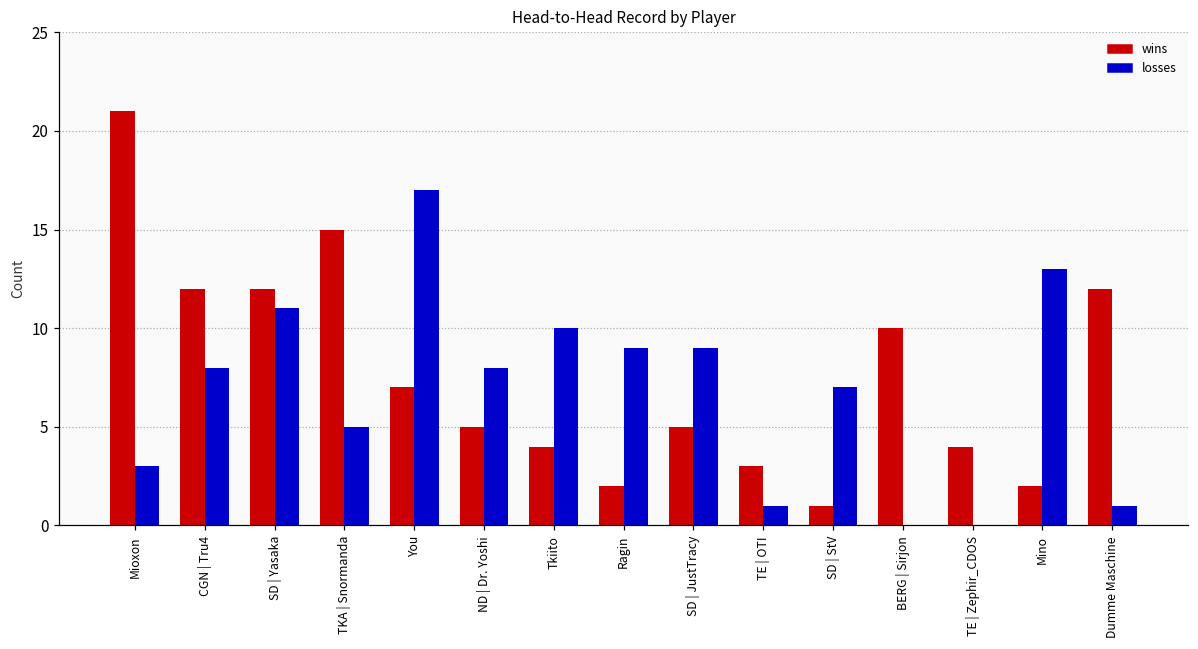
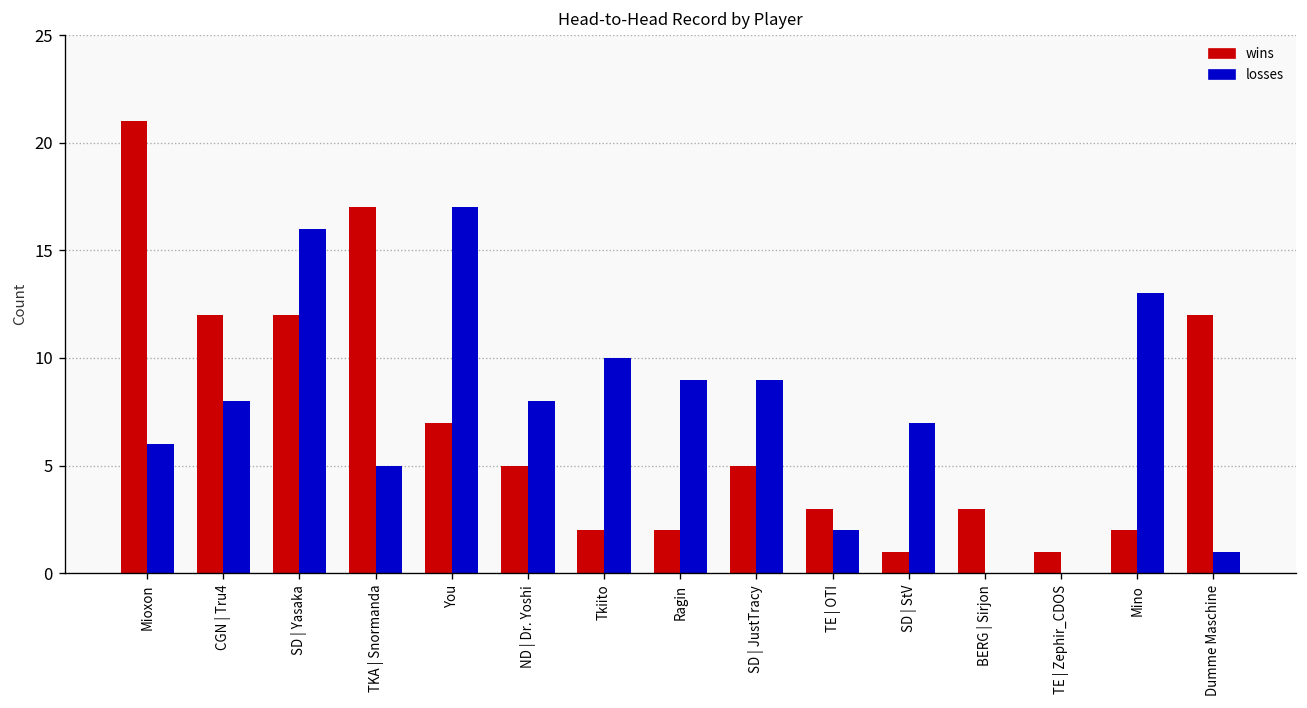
  {
    "wins": {
      "Mioxon": 21,
      "CGN | Tru4": 12,
      "SD | Yasaka": 12,
-     "TKA | Snormanda": 15,
+     "TKA | Snormanda": 17,
      "You": 7,
      "ND | Dr. Yoshi": 5,
-     "Tkiito": 4,
+     "Tkiito": 2,
      "Ragin": 2,
      "SD | JustTracy": 5,
      "TE | OTI": 3,
      "SD | StV": 1,
-     "BERG | Sirjon": 10,
-     "TE | Zephir_CDOS": 4,
+     "BERG | Sirjon": 3,
+     "TE | Zephir_CDOS": 1,
      "Mino": 2,
      "Dumme Maschine": 12
    },
    "losses": {
-     "Mioxon": 3,
+     "Mioxon": 6,
      "CGN | Tru4": 8,
-     "SD | Yasaka": 11,
+     "SD | Yasaka": 16,
      "TKA | Snormanda": 5,
      "You": 17,
      "ND | Dr. Yoshi": 8,
      "Tkiito": 10,
      "Ragin": 9,
      "SD | JustTracy": 9,
-     "TE | OTI": 1,
+     "TE | OTI": 2,
      "SD | StV": 7,
      "BERG | Sirjon": 0,
      "TE | Zephir_CDOS": 0,
      "Mino": 13,
      "Dumme Maschine": 1
    }
  }
